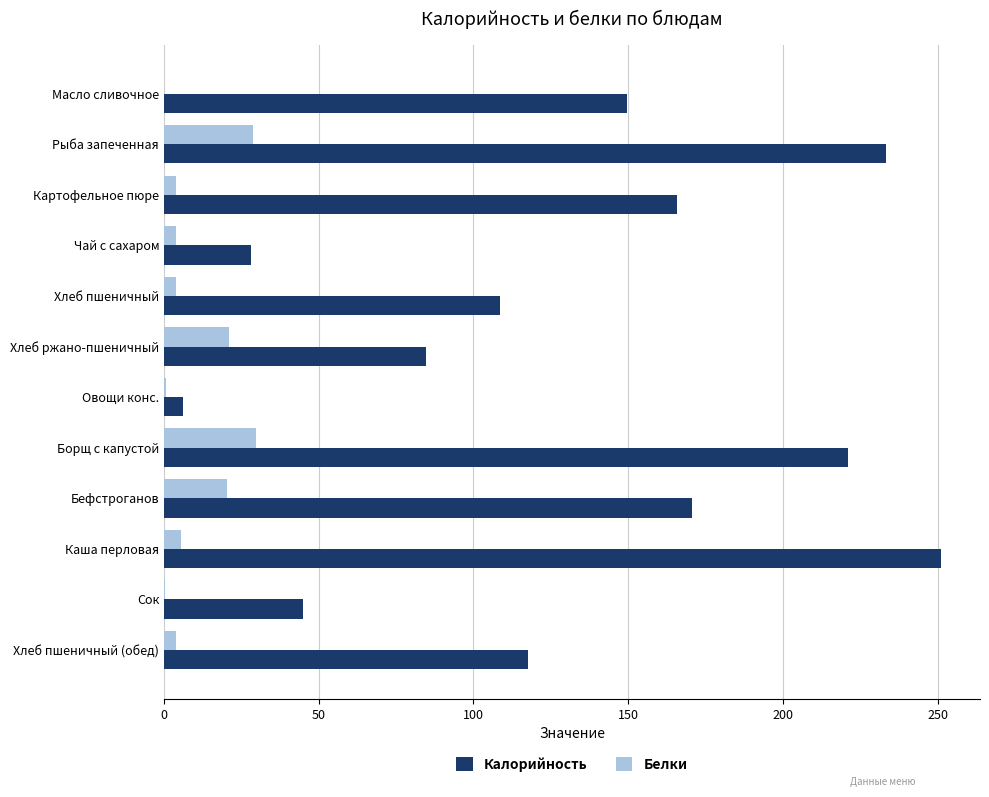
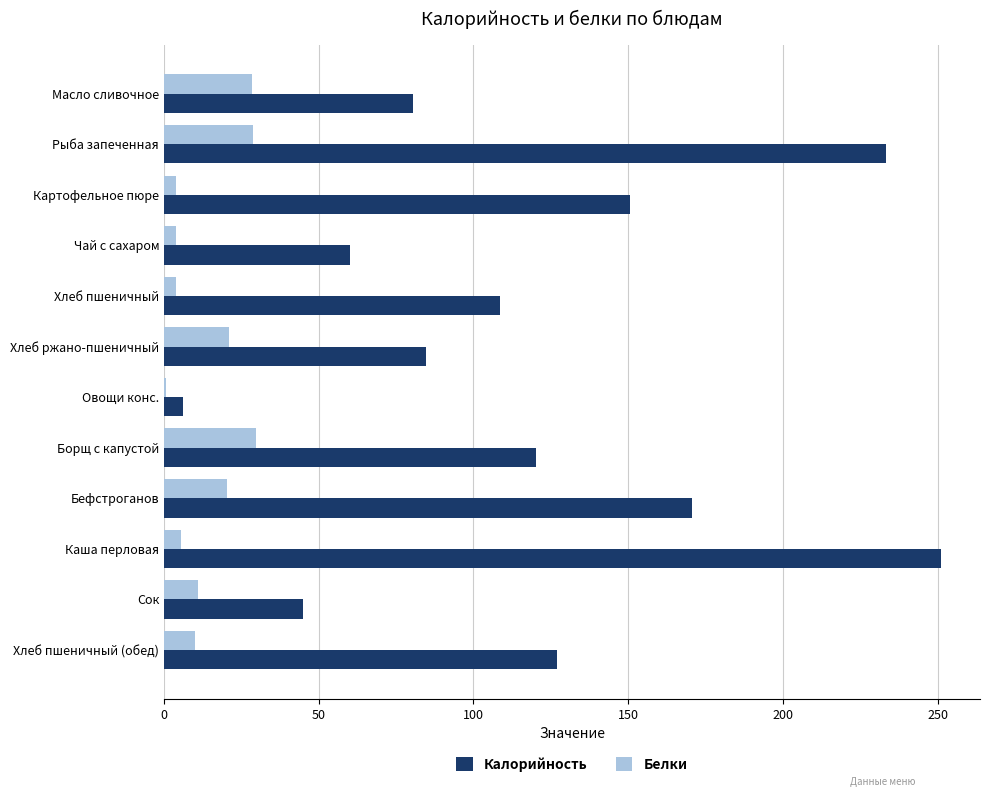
  {
    "Калорийность": {
-     "Масло сливочное": 150,
+     "Масло сливочное": 81,
      "Рыба запеченная": 233,
-     "Картофельное пюре": 166,
-     "Чай с сахаром": 28,
+     "Картофельное пюре": 151,
+     "Чай с сахаром": 60,
      "Хлеб пшеничный": 109,
      "Хлеб ржано-пшеничный": 85,
      "Овощи конс.": 6,
-     "Борщ с капустой": 221,
+     "Борщ с капустой": 120,
      "Бефстроганов": 171,
      "Каша перловая": 251,
      "Сок": 45,
-     "Хлеб пшеничный (обед)": 118
+     "Хлеб пшеничный (обед)": 127
    },
    "Белки": {
-     "Масло сливочное": 0,
+     "Масло сливочное": 28,
      "Рыба запеченная": 29,
      "Картофельное пюре": 4,
      "Чай с сахаром": 4,
      "Хлеб пшеничный": 4,
      "Хлеб ржано-пшеничный": 21,
      "Борщ с капустой": 30,
      "Бефстроганов": 21,
      "Каша перловая": 6,
-     "Сок": 0,
-     "Хлеб пшеничный (обед)": 4
+     "Сок": 11,
+     "Хлеб пшеничный (обед)": 10
    }
  }
